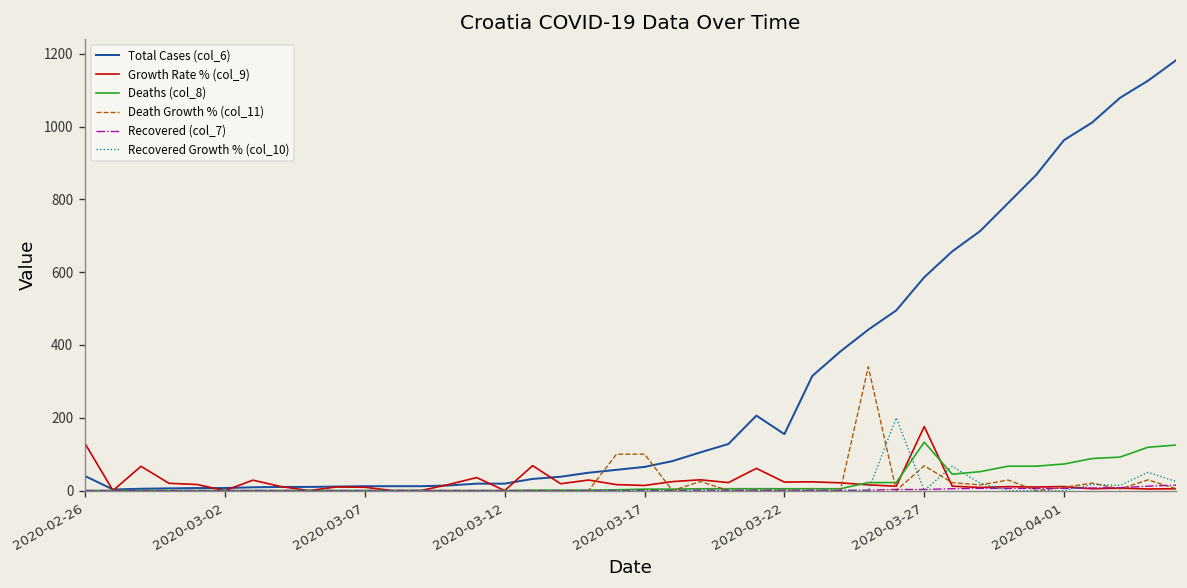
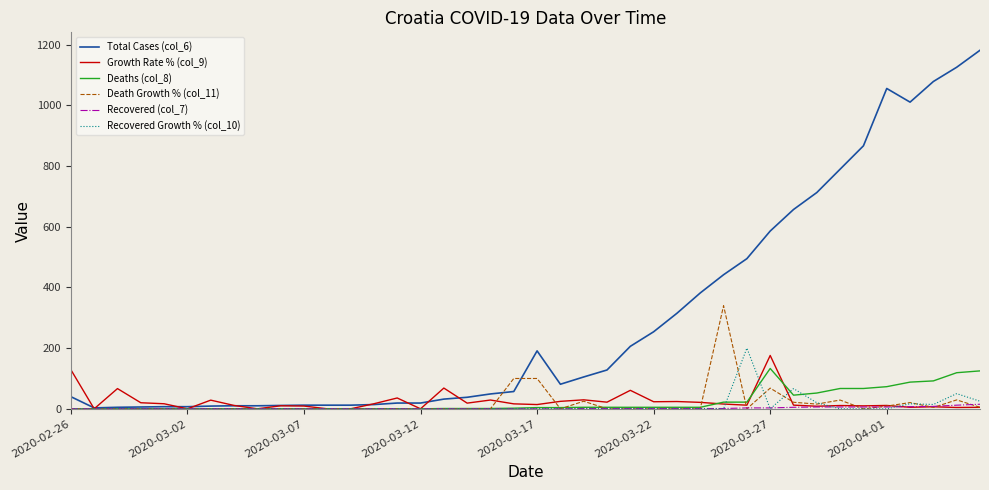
  {
    "Total Cases (col_6)": {
      "2020-02-26": 40,
      "2020-03-12": 20,
-     "2020-03-17": 70,
-     "2020-03-22": 160,
+     "2020-03-17": 190,
+     "2020-03-22": 250,
      "2020-03-27": 590,
-     "2020-04-01": 960
+     "2020-04-01": 1060
    },
    "Growth Rate % (col_9)": {
      "2020-02-26": 130,
      "2020-03-17": 10,
      "2020-03-22": 20,
      "2020-03-27": 180
    },
    "Deaths (col_8)": {
      "2020-03-27": 130,
      "2020-04-01": 70
    },
    "Death Growth % (col_11)": {
      "2020-03-17": 100,
      "2020-03-27": 70
    }
  }
